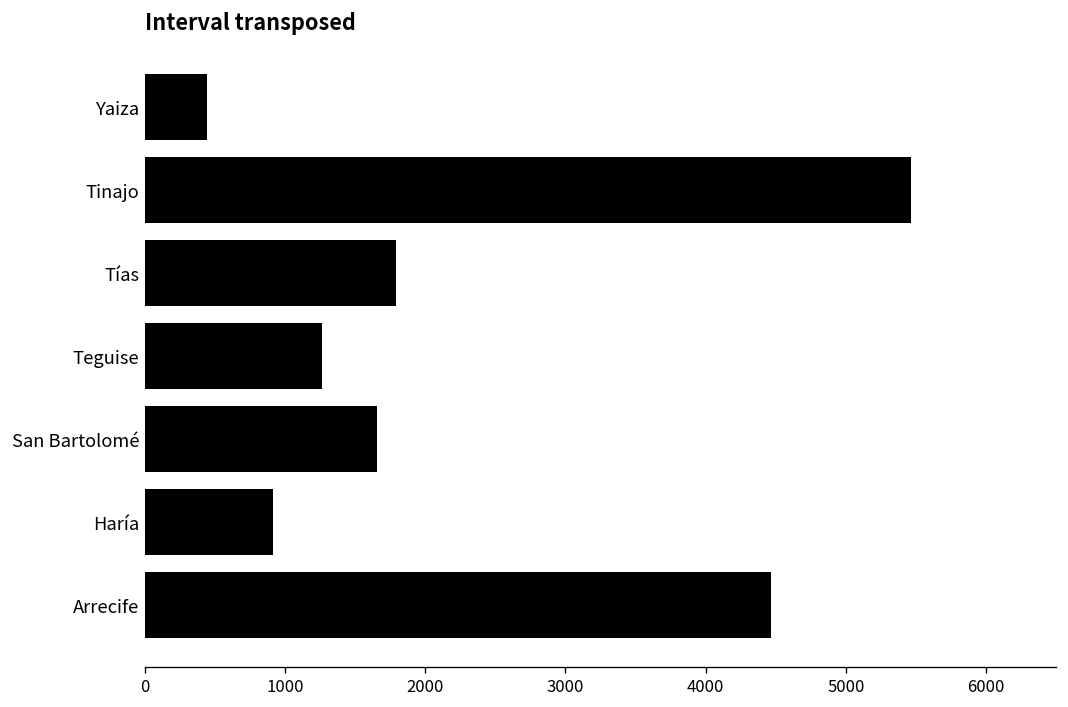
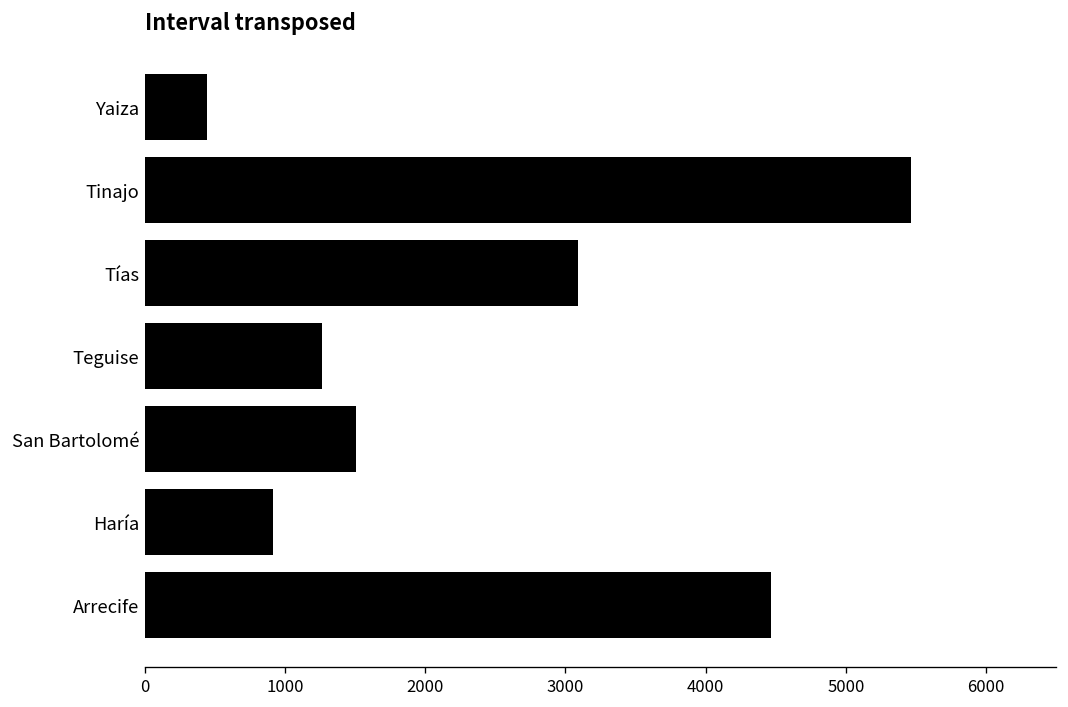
  {
    "Yaiza": 440,
    "Tinajo": 5470,
-   "Tías": 1790,
+   "Tías": 3090,
    "Teguise": 1260,
-   "San Bartolomé": 1650,
+   "San Bartolomé": 1510,
    "Haría": 910,
    "Arrecife": 4470
  }
